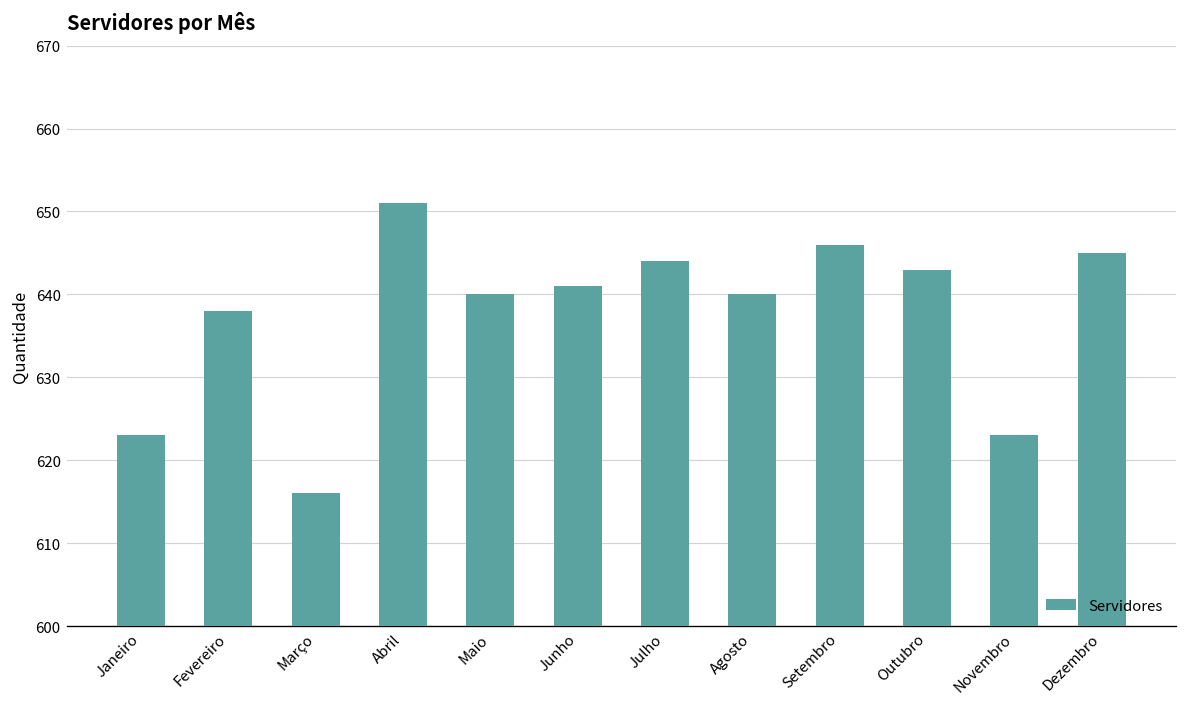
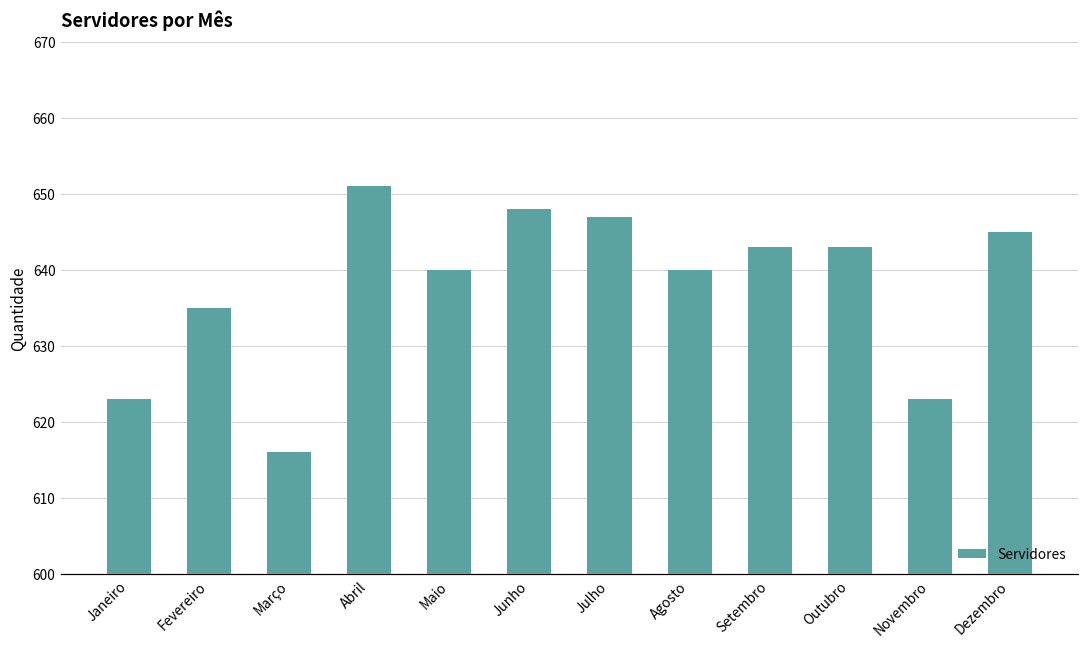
  {
    "Janeiro": 623,
-   "Fevereiro": 638,
+   "Fevereiro": 635,
    "Março": 616,
    "Abril": 651,
    "Maio": 640,
-   "Junho": 641,
-   "Julho": 644,
+   "Junho": 648,
+   "Julho": 647,
    "Agosto": 640,
-   "Setembro": 646,
+   "Setembro": 643,
    "Outubro": 643,
    "Novembro": 623,
    "Dezembro": 645
  }
